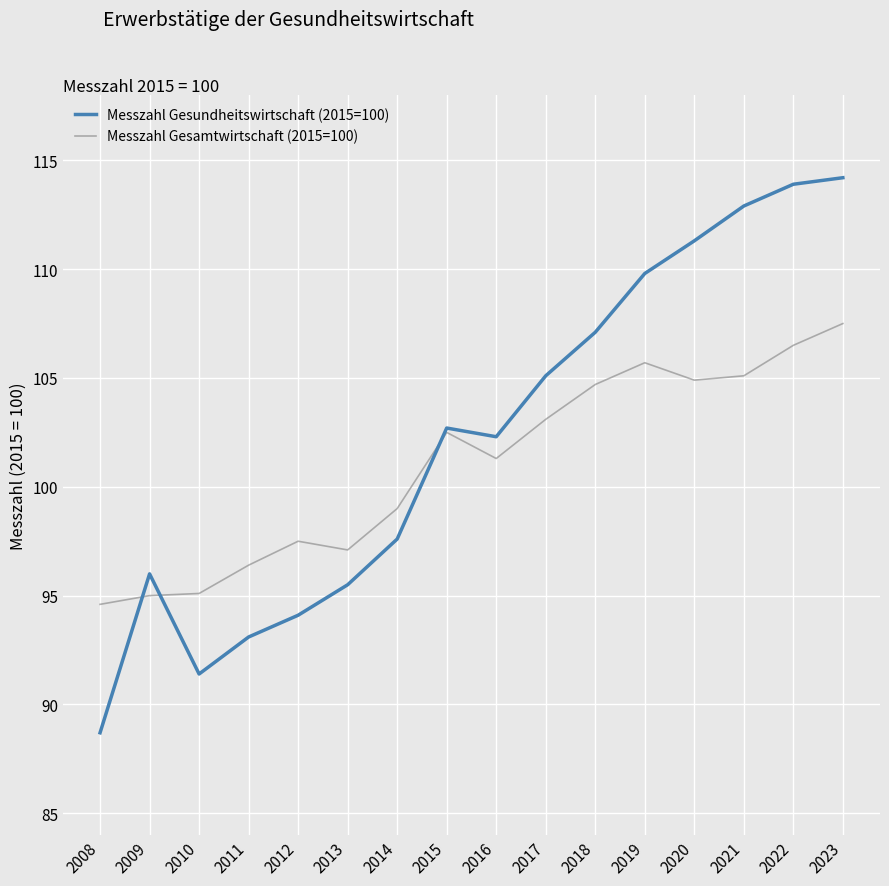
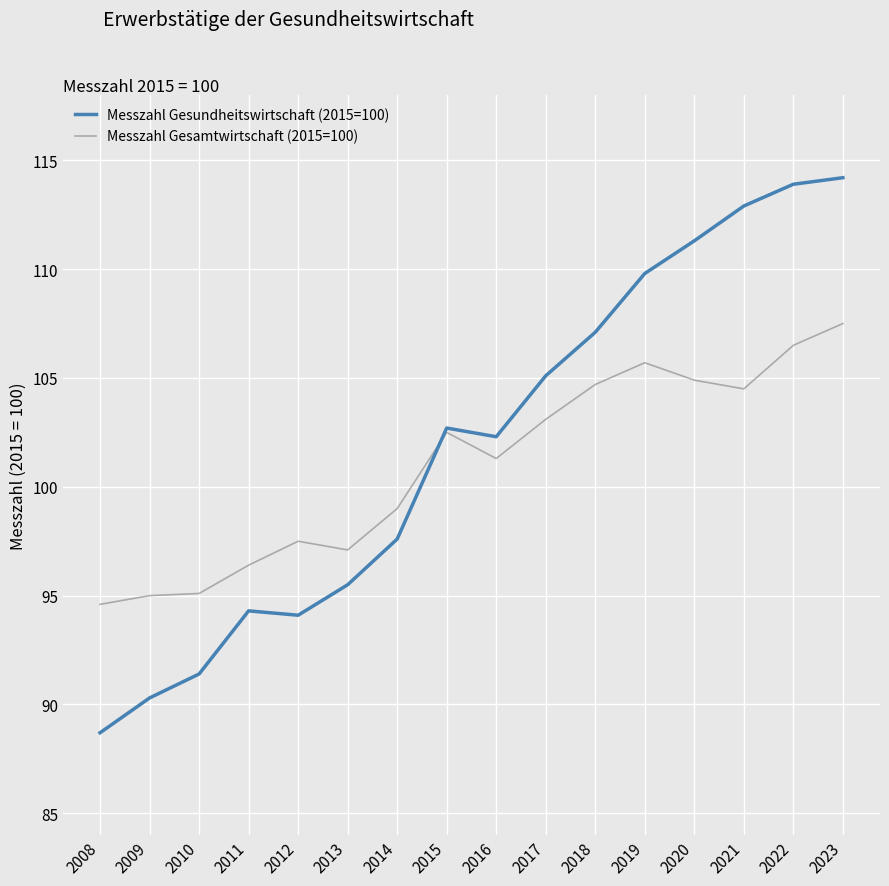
  {
    "Messzahl Gesundheitswirtschaft (2015=100)": {
      "2008": 88.7,
-     "2009": 96.0,
+     "2009": 90.3,
      "2010": 91.4,
-     "2011": 93.1,
+     "2011": 94.3,
      "2012": 94.1,
      "2013": 95.5,
      "2014": 97.6,
      "2015": 102.7,
      "2016": 102.3,
      "2017": 105.1,
      "2018": 107.1,
      "2019": 109.8,
      "2020": 111.3,
      "2021": 112.9,
      "2022": 113.9,
      "2023": 114.2
    },
    "Messzahl Gesamtwirtschaft (2015=100)": {
      "2008": 94.6,
      "2009": 95.0,
      "2010": 95.1,
      "2011": 96.4,
      "2012": 97.5,
      "2013": 97.1,
      "2014": 99.0,
      "2015": 102.5,
      "2016": 101.3,
      "2017": 103.1,
      "2018": 104.7,
      "2019": 105.7,
      "2020": 104.9,
-     "2021": 105.1,
+     "2021": 104.5,
      "2022": 106.5,
      "2023": 107.5
    }
  }
